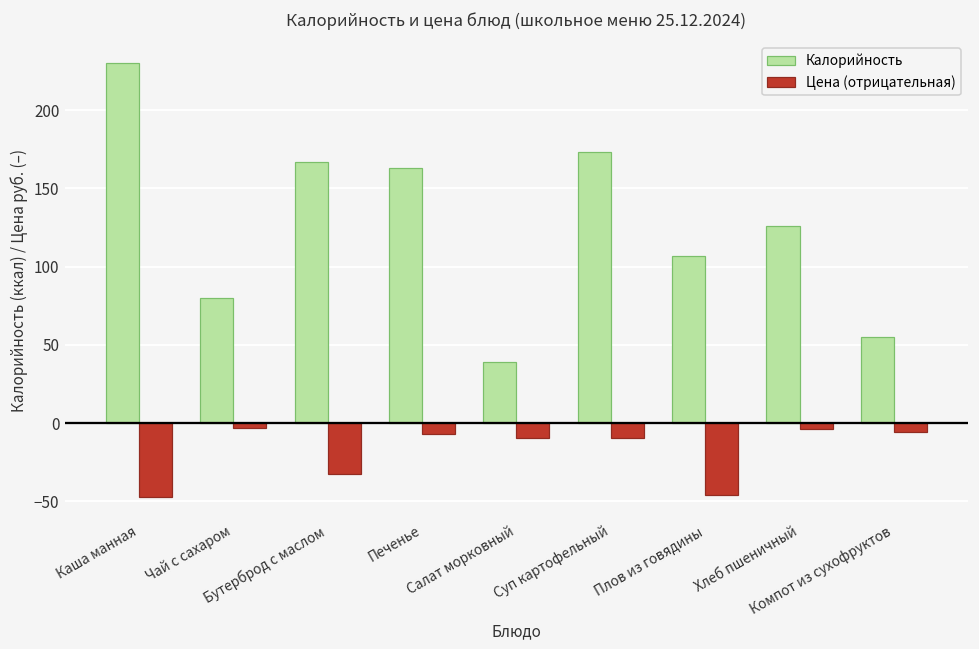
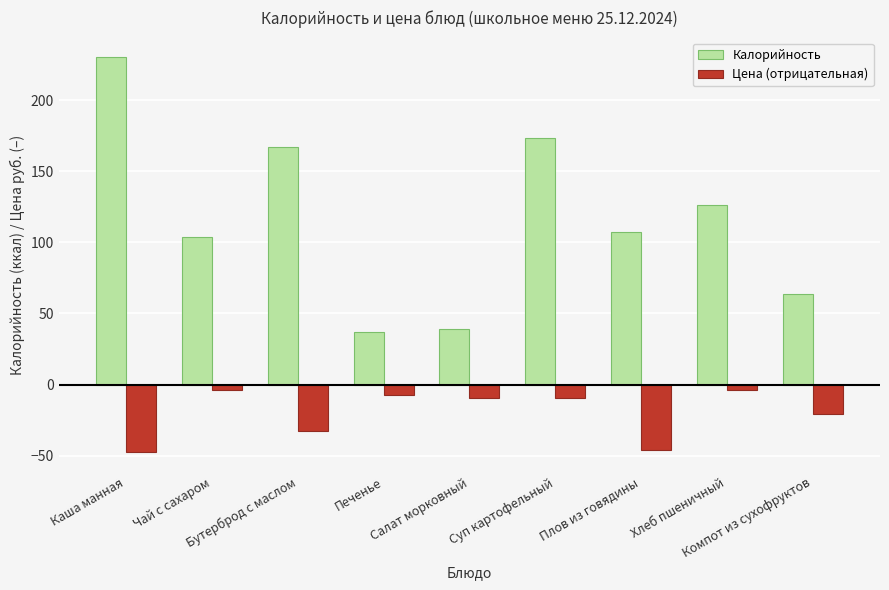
  {
    "Калорийность": {
      "Каша манная": 230,
-     "Чай с сахаром": 80,
+     "Чай с сахаром": 104,
      "Бутерброд с маслом": 167,
-     "Печенье": 163,
+     "Печенье": 37,
      "Салат морковный": 39,
      "Суп картофельный": 173,
      "Плов из говядины": 107,
      "Хлеб пшеничный": 126,
-     "Компот из сухофруктов": 55
+     "Компот из сухофруктов": 64
    },
    "Цена (отрицательная)": {
      "Каша манная": -47,
      "Чай с сахаром": -3,
      "Бутерброд с маслом": -32,
      "Печенье": -7,
      "Салат морковный": -9,
      "Суп картофельный": -10,
      "Плов из говядины": -46,
      "Хлеб пшеничный": -4,
-     "Компот из сухофруктов": -6
+     "Компот из сухофруктов": -20
    }
  }
